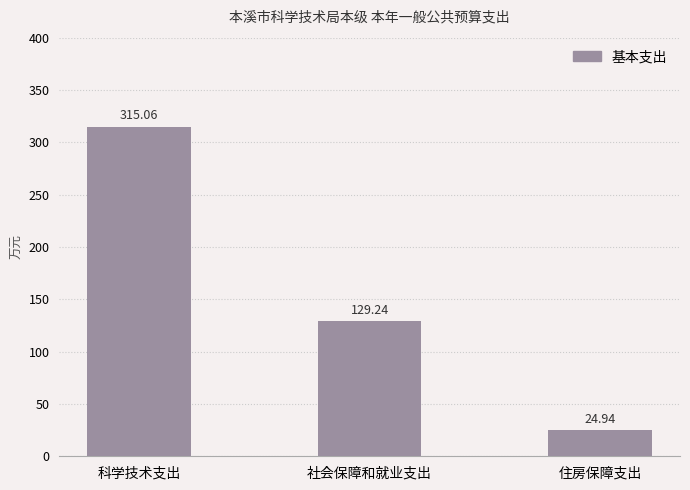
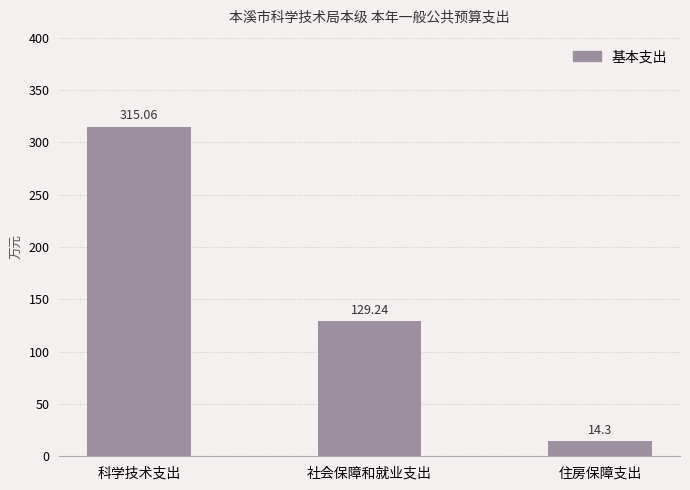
  {
    "科学技术支出": 315.06,
    "社会保障和就业支出": 129.24,
-   "住房保障支出": 24.94
+   "住房保障支出": 14.3
  }
